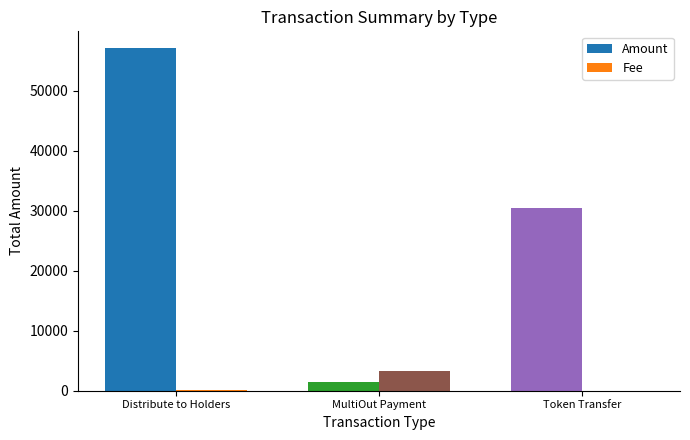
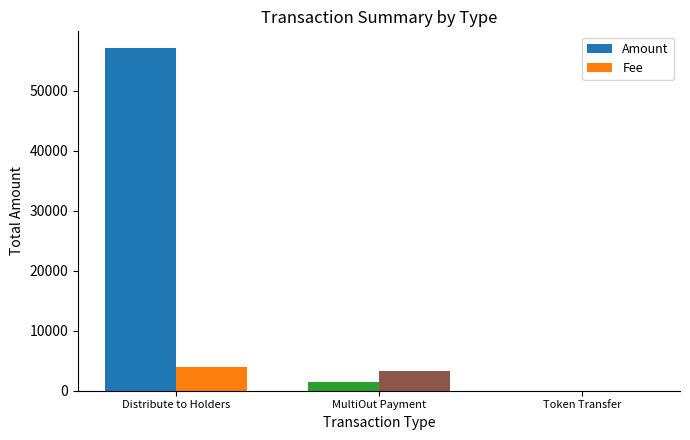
  {
    "Amount": {
      "Distribute to Holders": 57000,
      "MultiOut Payment": 1000,
-     "Token Transfer": 30000
+     "Token Transfer": 0
    },
    "Fee": {
-     "Distribute to Holders": 0,
+     "Distribute to Holders": 4000,
      "MultiOut Payment": 3000
    }
  }
